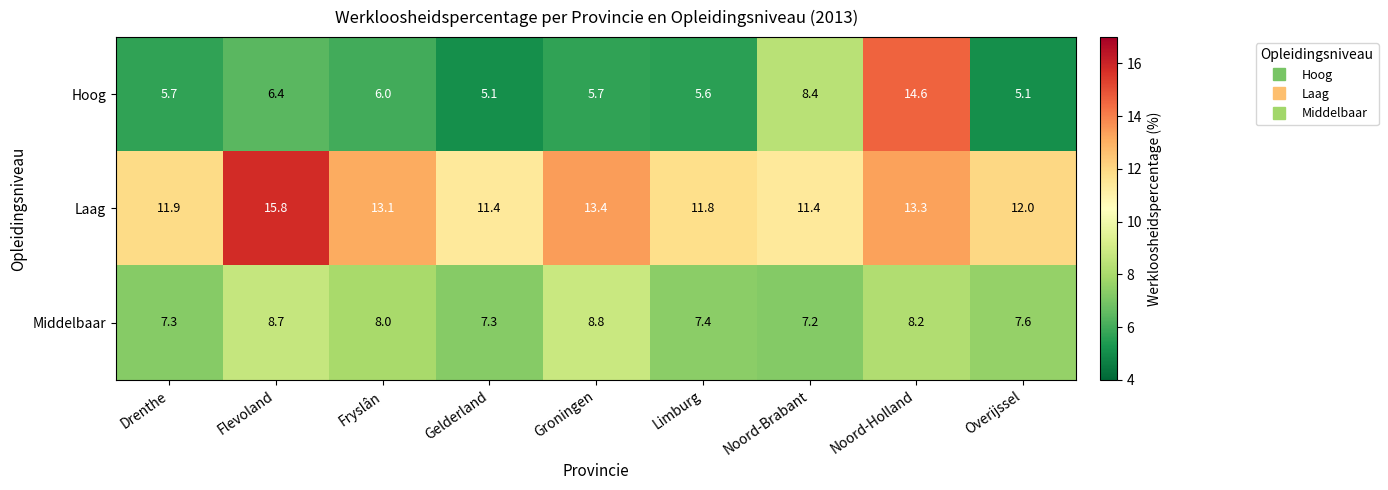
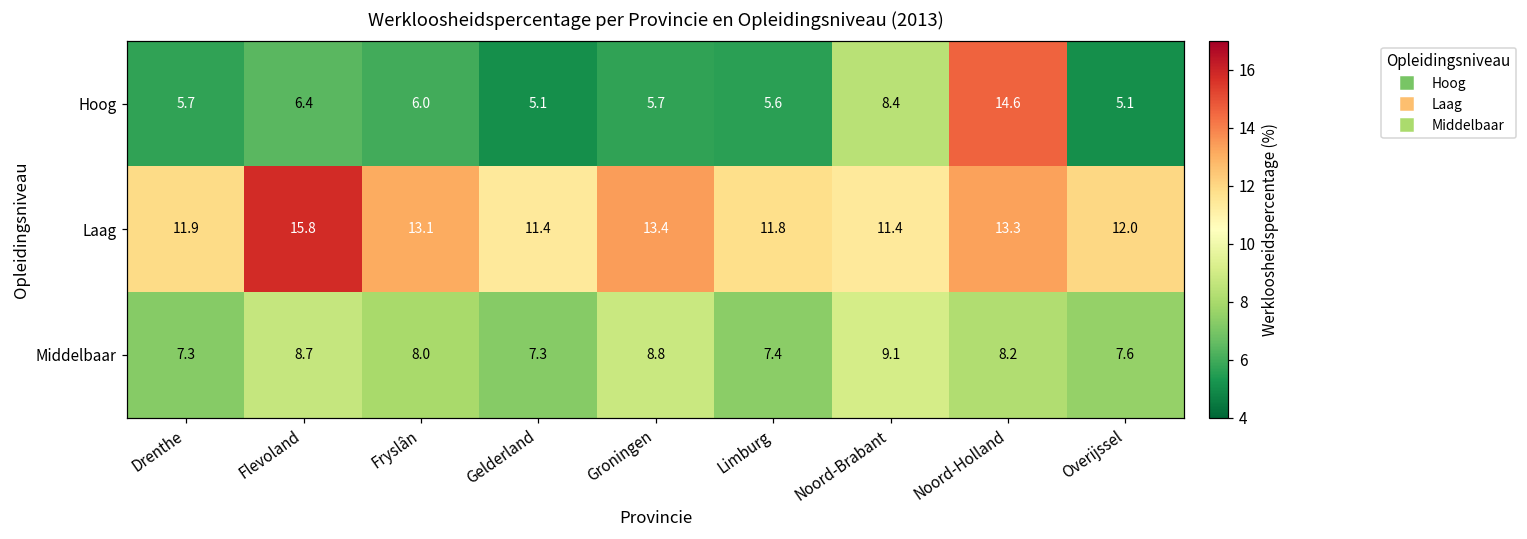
  {
    "Hoog": {
      "Drenthe": 5.7,
      "Flevoland": 6.4,
      "Fryslân": 6.0,
      "Gelderland": 5.1,
      "Groningen": 5.7,
      "Limburg": 5.6,
      "Noord-Brabant": 8.4,
      "Noord-Holland": 14.6,
      "Overijssel": 5.1
    },
    "Laag": {
      "Drenthe": 11.9,
      "Flevoland": 15.8,
      "Fryslân": 13.1,
      "Gelderland": 11.4,
      "Groningen": 13.4,
      "Limburg": 11.8,
      "Noord-Brabant": 11.4,
      "Noord-Holland": 13.3,
      "Overijssel": 12.0
    },
    "Middelbaar": {
      "Drenthe": 7.3,
      "Flevoland": 8.7,
      "Fryslân": 8.0,
      "Gelderland": 7.3,
      "Groningen": 8.8,
      "Limburg": 7.4,
-     "Noord-Brabant": 7.2,
+     "Noord-Brabant": 9.1,
      "Noord-Holland": 8.2,
      "Overijssel": 7.6
    }
  }
